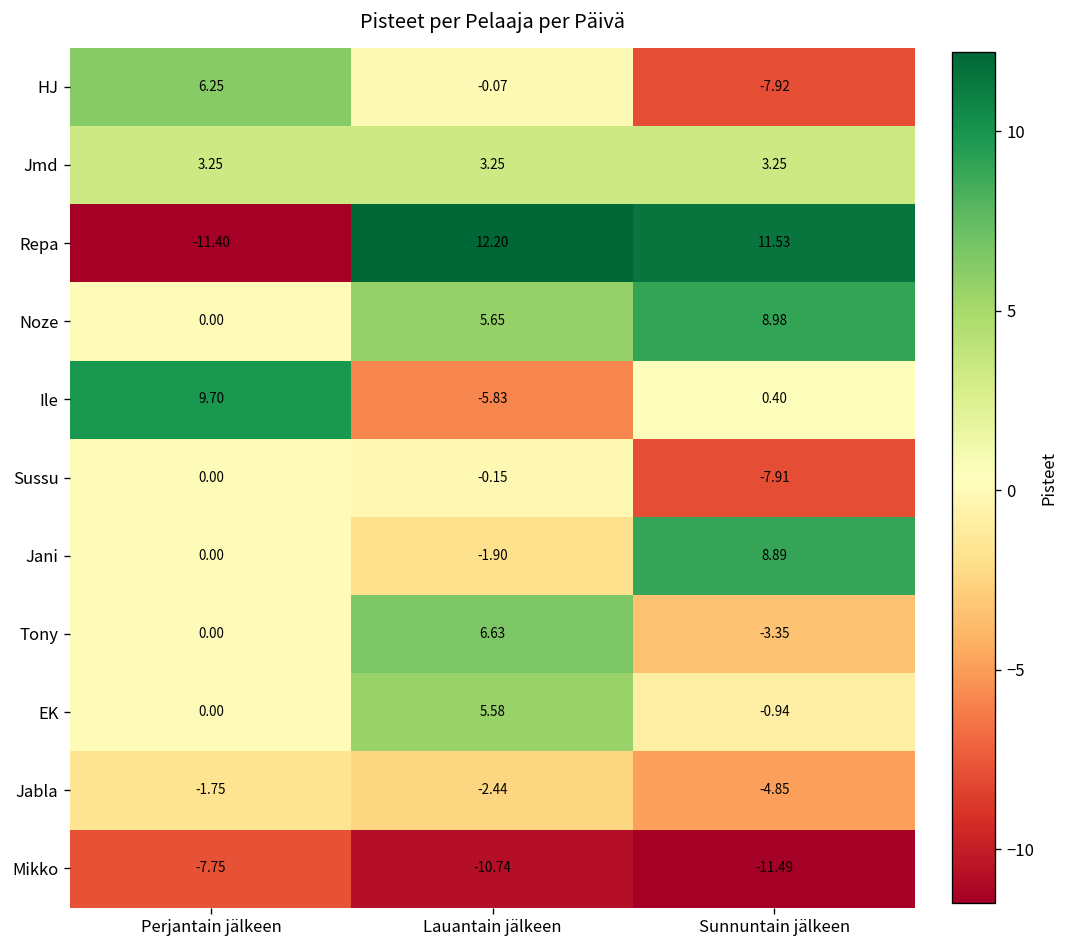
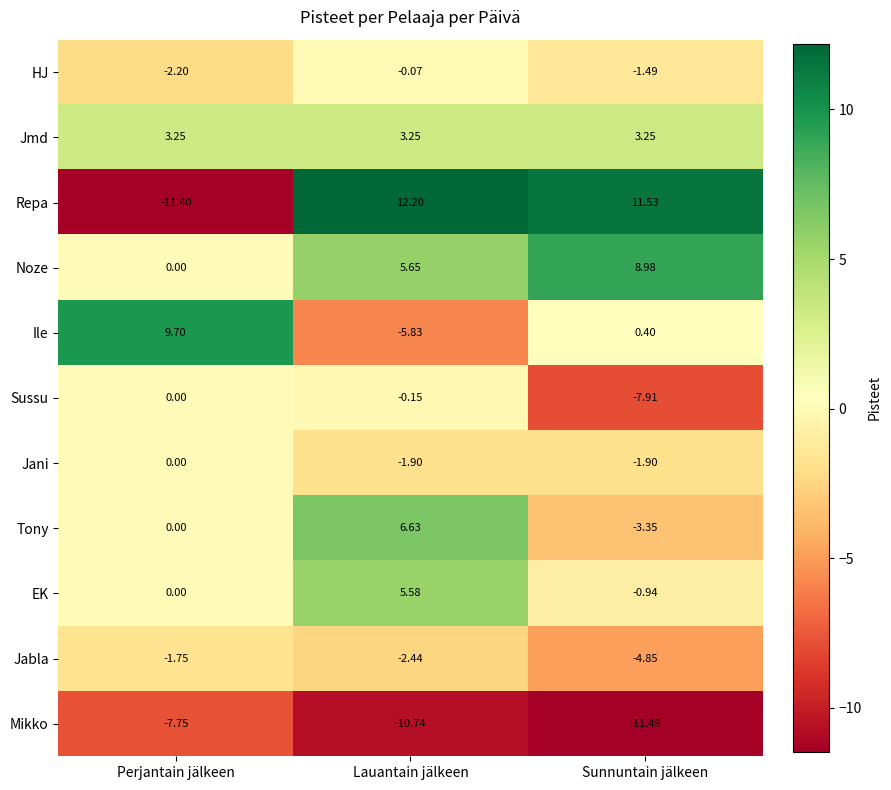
  {
    "HJ": {
-     "Perjantain jälkeen": 6.25,
+     "Perjantain jälkeen": -2.20,
      "Lauantain jälkeen": -0.07,
-     "Sunnuntain jälkeen": -7.92
+     "Sunnuntain jälkeen": -1.49
    },
    "Jmd": {
      "Perjantain jälkeen": 3.25,
      "Lauantain jälkeen": 3.25,
      "Sunnuntain jälkeen": 3.25
    },
    "Repa": {
      "Perjantain jälkeen": -11.40,
      "Lauantain jälkeen": 12.20,
      "Sunnuntain jälkeen": 11.53
    },
    "Noze": {
      "Perjantain jälkeen": 0.00,
      "Lauantain jälkeen": 5.65,
      "Sunnuntain jälkeen": 8.98
    },
    "Ile": {
      "Perjantain jälkeen": 9.70,
      "Lauantain jälkeen": -5.83,
      "Sunnuntain jälkeen": 0.40
    },
    "Sussu": {
      "Perjantain jälkeen": 0.00,
      "Lauantain jälkeen": -0.15,
      "Sunnuntain jälkeen": -7.91
    },
    "Jani": {
      "Perjantain jälkeen": 0.00,
      "Lauantain jälkeen": -1.90,
-     "Sunnuntain jälkeen": 8.89
+     "Sunnuntain jälkeen": -1.90
    },
    "Tony": {
      "Perjantain jälkeen": 0.00,
      "Lauantain jälkeen": 6.63,
      "Sunnuntain jälkeen": -3.35
    },
    "EK": {
      "Perjantain jälkeen": 0.00,
      "Lauantain jälkeen": 5.58,
      "Sunnuntain jälkeen": -0.94
    },
    "Jabla": {
      "Perjantain jälkeen": -1.75,
      "Lauantain jälkeen": -2.44,
      "Sunnuntain jälkeen": -4.85
    },
    "Mikko": {
      "Perjantain jälkeen": -7.75,
      "Lauantain jälkeen": -10.74,
      "Sunnuntain jälkeen": -11.49
    }
  }
